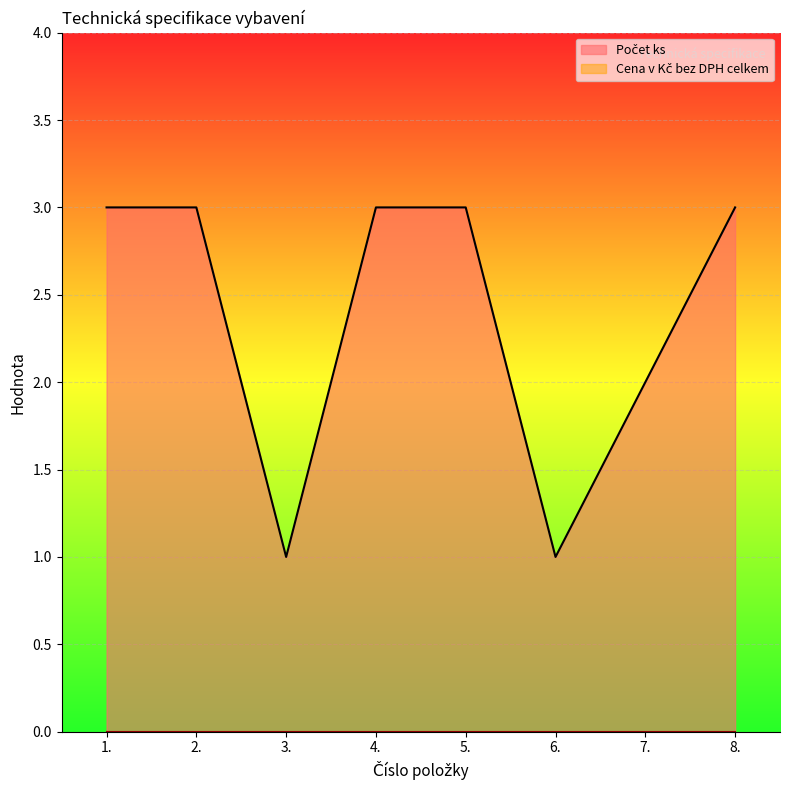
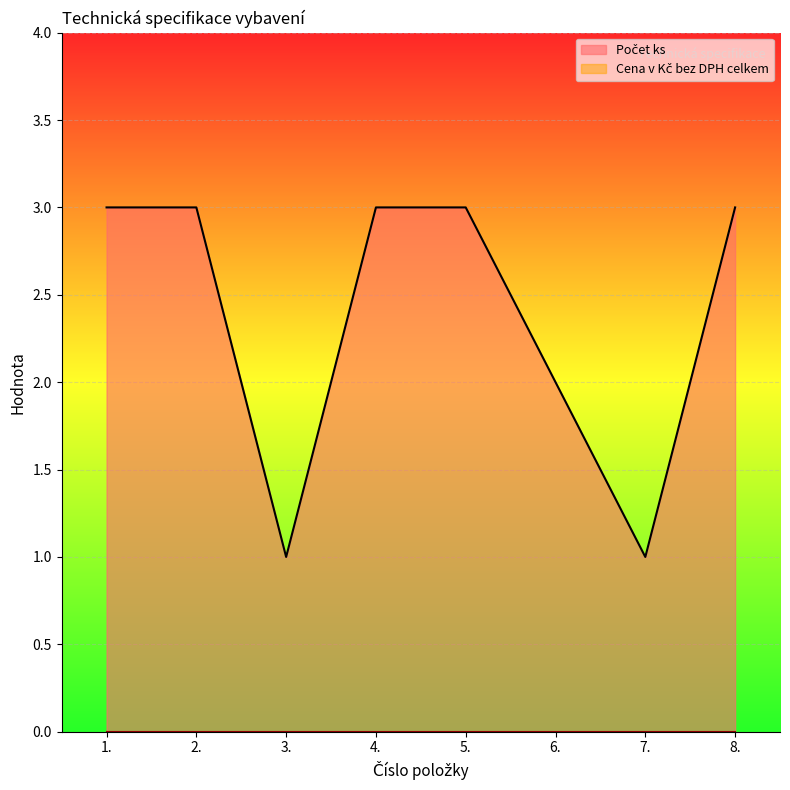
  {
    "Počet ks": {
      "1.": 3,
      "2.": 3,
      "3.": 1,
      "4.": 3,
      "5.": 3,
-     "6.": 1,
-     "7.": 2,
+     "6.": 2,
+     "7.": 1,
      "8.": 3
    },
    "Cena v Kč bez DPH celkem": {
      "1.": 0,
      "2.": 0,
      "3.": 0,
      "4.": 0,
      "5.": 0,
      "6.": 0,
      "7.": 0,
      "8.": 0
    }
  }
